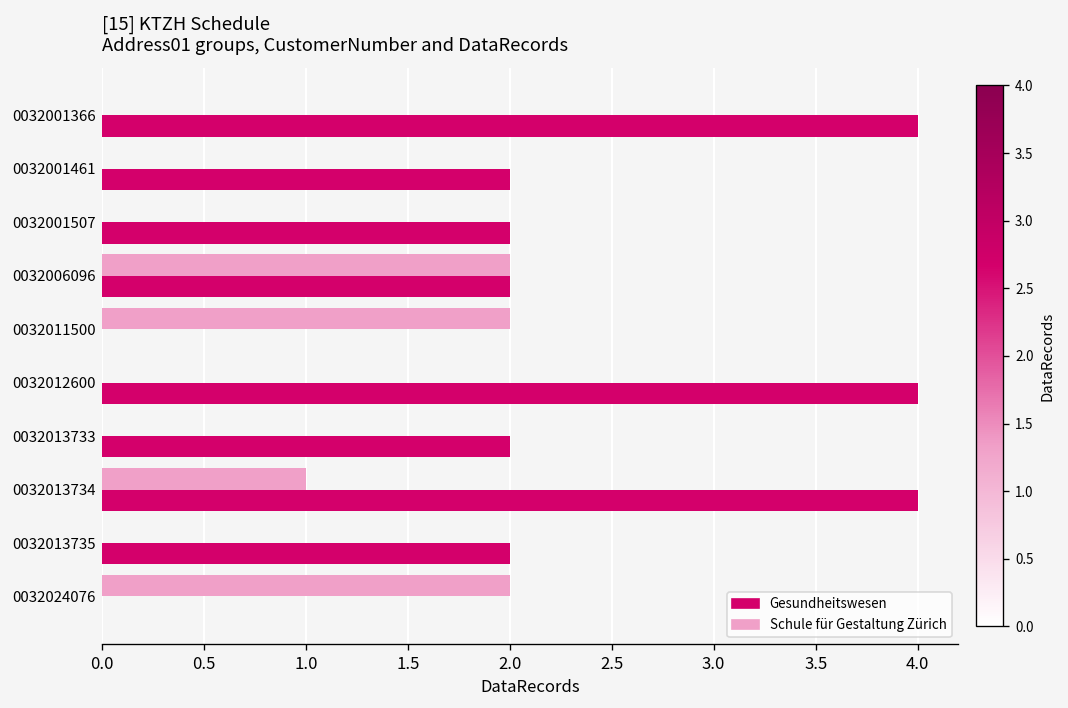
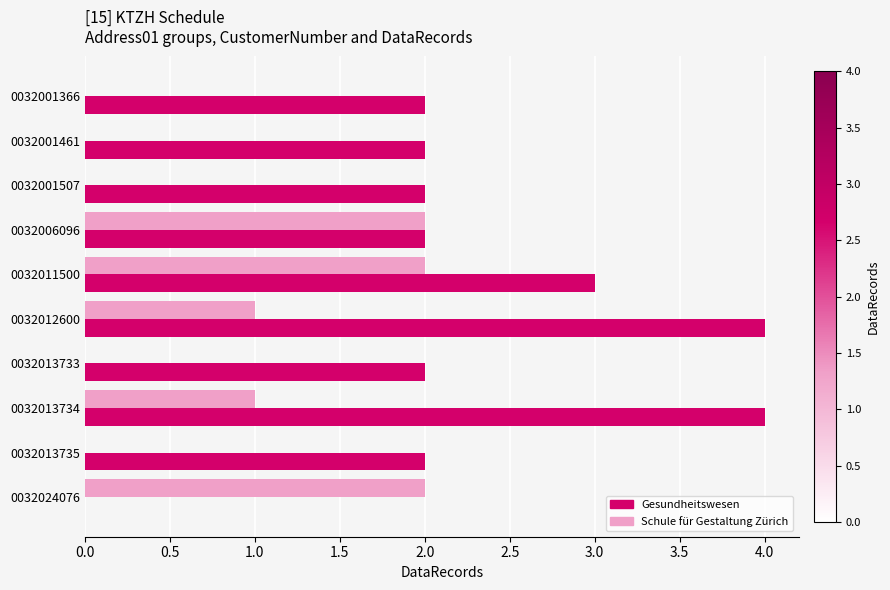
  {
    "Gesundheitswesen": {
-     "0032001366": 4,
+     "0032001366": 2,
      "0032001461": 2,
      "0032001507": 2,
      "0032006096": 2,
-     "0032011500": 0,
+     "0032011500": 3,
      "0032012600": 4,
      "0032013733": 2,
      "0032013734": 4,
      "0032013735": 2,
      "0032024076": 0
    },
    "Schule für Gestaltung Zürich": {
      "0032001366": 0,
      "0032001461": 0,
      "0032001507": 0,
      "0032006096": 2,
      "0032011500": 2,
-     "0032012600": 0,
+     "0032012600": 1,
      "0032013733": 0,
      "0032013734": 1,
      "0032013735": 0,
      "0032024076": 2
    }
  }
